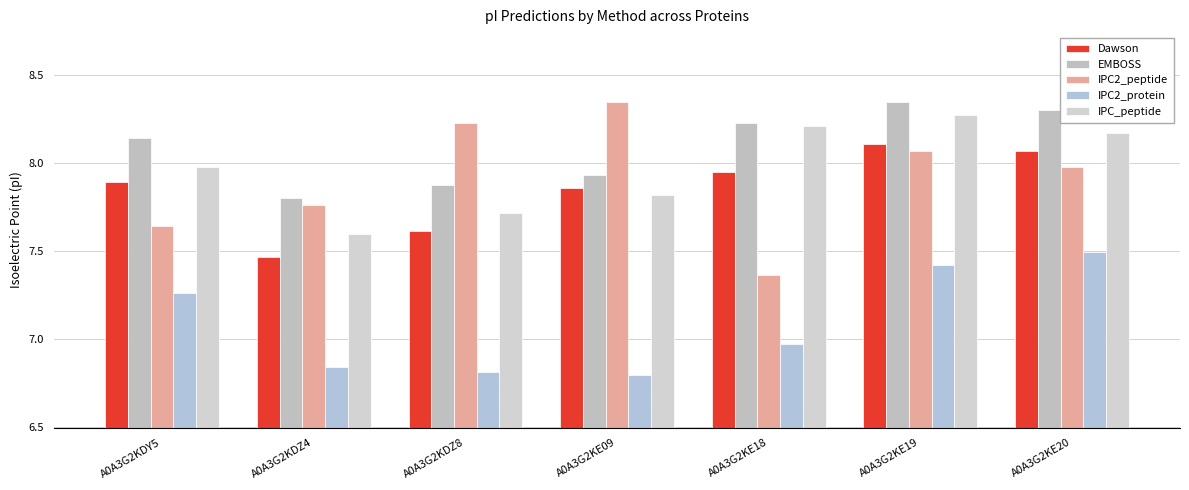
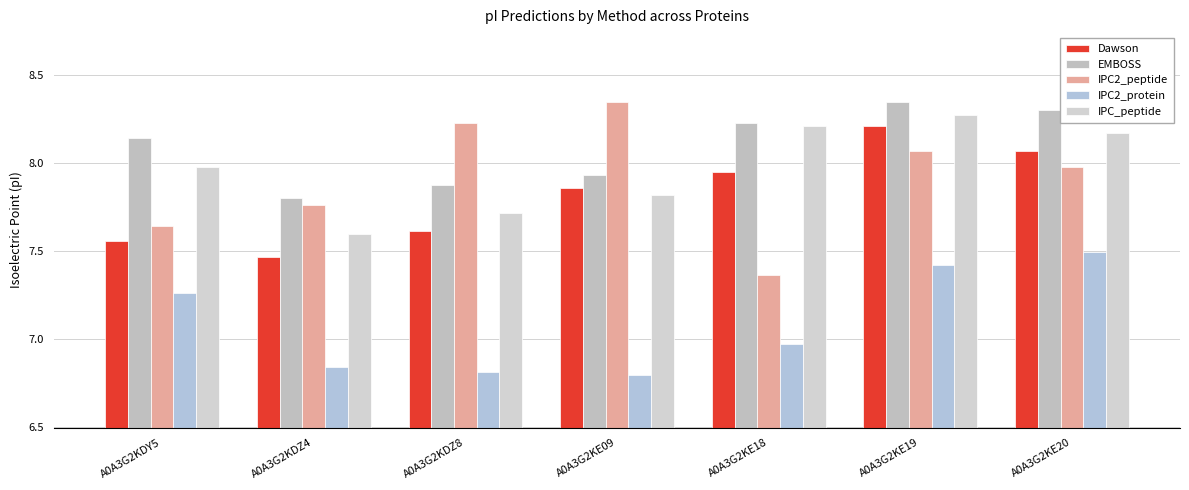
  {
    "Dawson": {
-     "A0A3G2KDY5": 7.89,
+     "A0A3G2KDY5": 7.56,
      "A0A3G2KDZ4": 7.47,
      "A0A3G2KDZ8": 7.61,
      "A0A3G2KE09": 7.86,
      "A0A3G2KE18": 7.95,
-     "A0A3G2KE19": 8.11,
+     "A0A3G2KE19": 8.21,
      "A0A3G2KE20": 8.07
    }
  }
